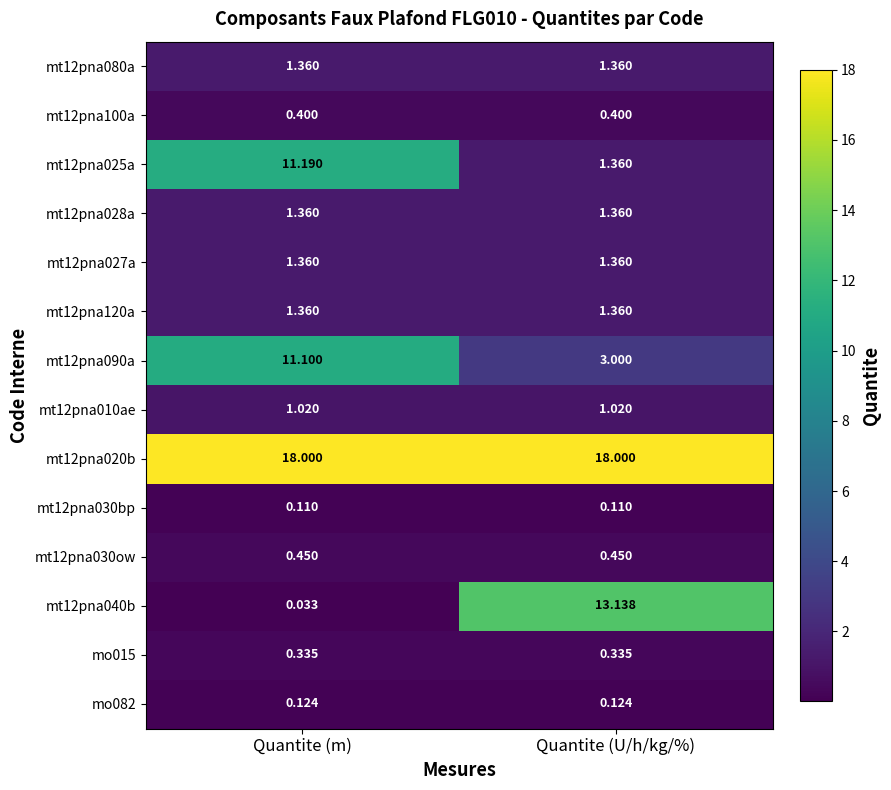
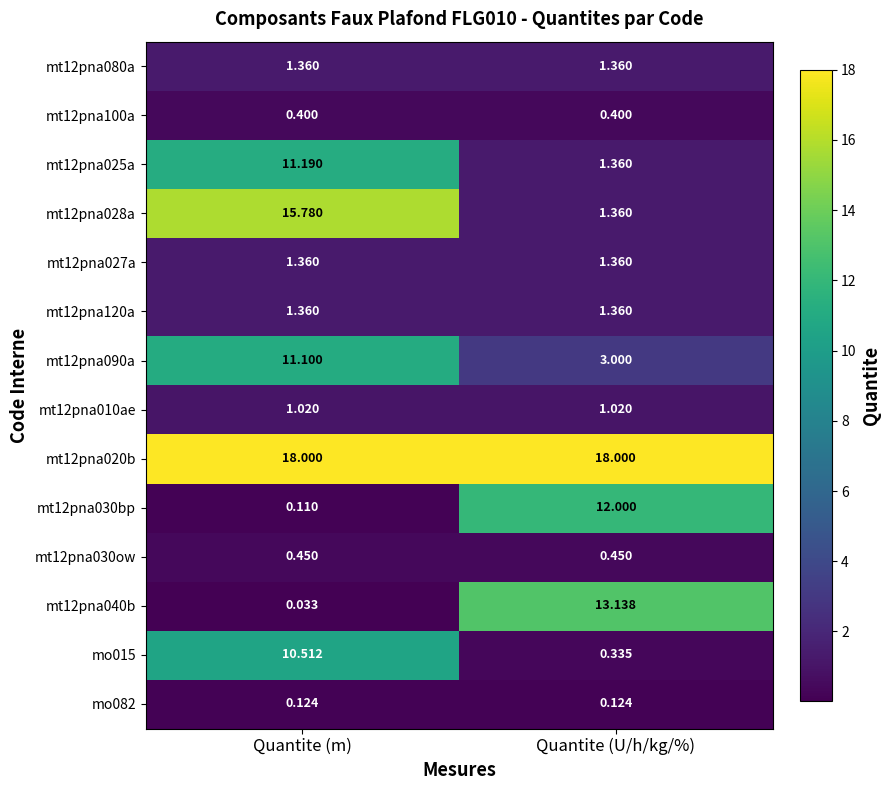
  {
    "mt12pna080a": {
      "Quantite (m)": 1.360,
      "Quantite (U/h/kg/%)": 1.360
    },
    "mt12pna100a": {
      "Quantite (m)": 0.400,
      "Quantite (U/h/kg/%)": 0.400
    },
    "mt12pna025a": {
      "Quantite (m)": 11.190,
      "Quantite (U/h/kg/%)": 1.360
    },
    "mt12pna028a": {
-     "Quantite (m)": 1.360,
+     "Quantite (m)": 15.780,
      "Quantite (U/h/kg/%)": 1.360
    },
    "mt12pna027a": {
      "Quantite (m)": 1.360,
      "Quantite (U/h/kg/%)": 1.360
    },
    "mt12pna120a": {
      "Quantite (m)": 1.360,
      "Quantite (U/h/kg/%)": 1.360
    },
    "mt12pna090a": {
      "Quantite (m)": 11.100,
      "Quantite (U/h/kg/%)": 3.000
    },
    "mt12pna010ae": {
      "Quantite (m)": 1.020,
      "Quantite (U/h/kg/%)": 1.020
    },
    "mt12pna020b": {
      "Quantite (m)": 18.000,
      "Quantite (U/h/kg/%)": 18.000
    },
    "mt12pna030bp": {
      "Quantite (m)": 0.110,
-     "Quantite (U/h/kg/%)": 0.110
+     "Quantite (U/h/kg/%)": 12.000
    },
    "mt12pna030ow": {
      "Quantite (m)": 0.450,
      "Quantite (U/h/kg/%)": 0.450
    },
    "mt12pna040b": {
      "Quantite (m)": 0.033,
      "Quantite (U/h/kg/%)": 13.138
    },
    "mo015": {
-     "Quantite (m)": 0.335,
+     "Quantite (m)": 10.512,
      "Quantite (U/h/kg/%)": 0.335
    },
    "mo082": {
      "Quantite (m)": 0.124,
      "Quantite (U/h/kg/%)": 0.124
    }
  }
